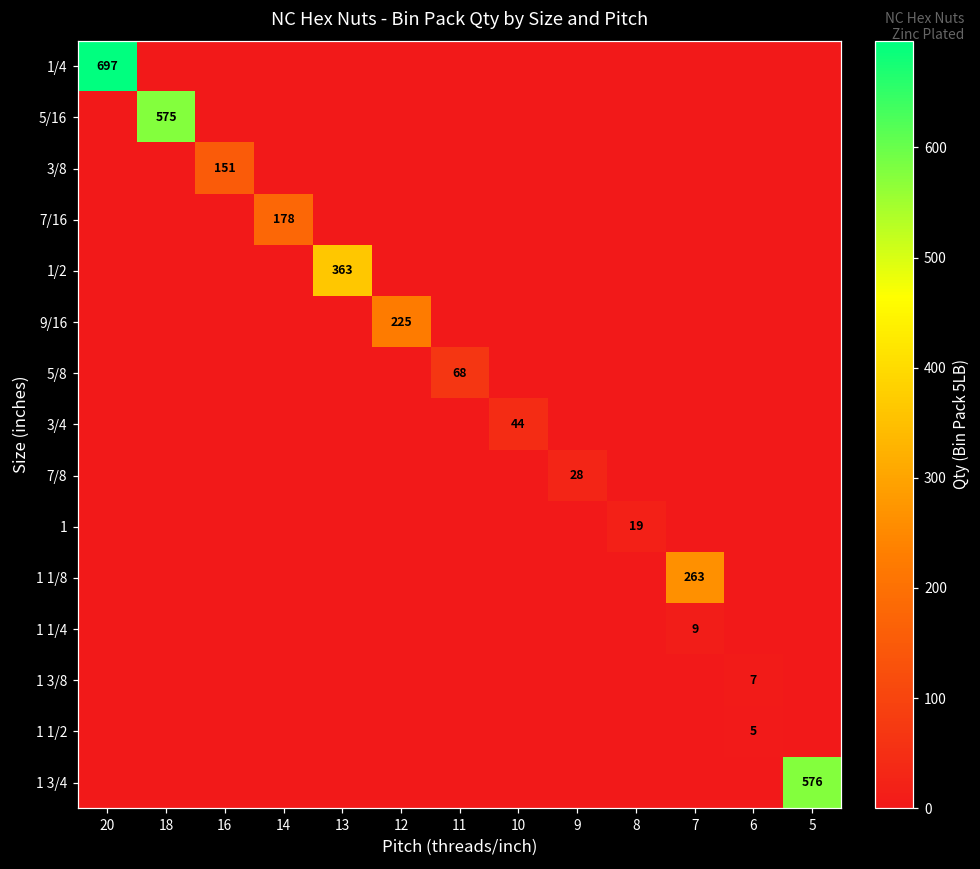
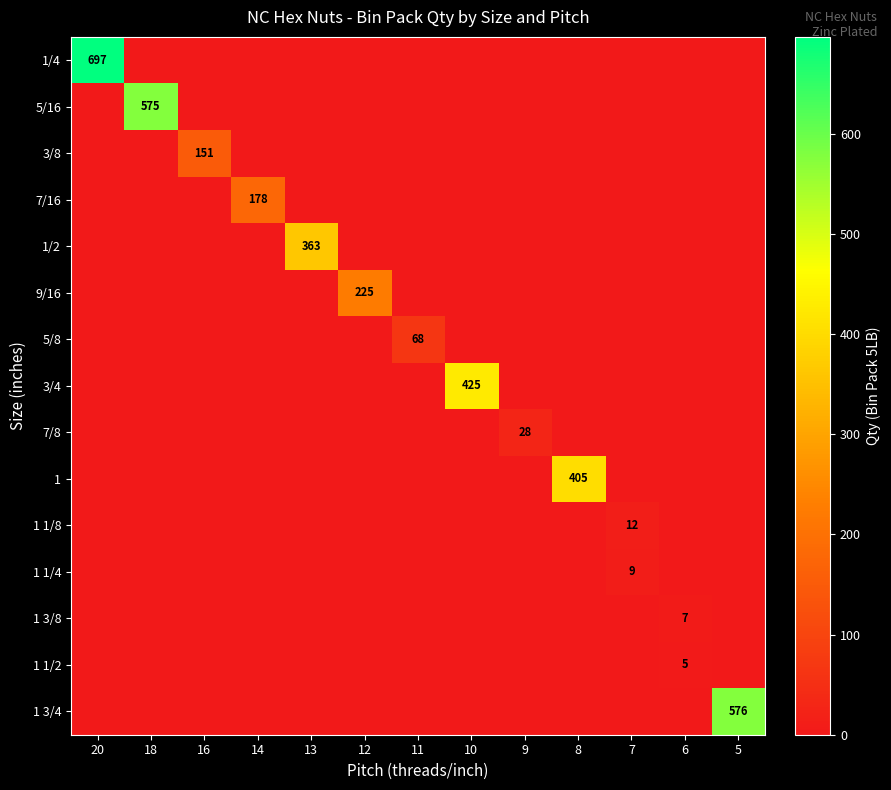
  {
    "1/4": {
      "20": 697
    },
    "5/16": {
      "18": 575
    },
    "3/8": {
      "16": 151
    },
    "7/16": {
      "14": 178
    },
    "1/2": {
      "13": 363
    },
    "9/16": {
      "12": 225
    },
    "5/8": {
      "11": 68
    },
    "3/4": {
-     "10": 44
+     "10": 425
    },
    "7/8": {
      "9": 28
    },
    "1": {
-     "8": 19
+     "8": 405
    },
    "1 1/8": {
-     "7": 263
+     "7": 12
    },
    "1 1/4": {
      "7": 9
    },
    "1 3/8": {
      "6": 7
    },
    "1 1/2": {
      "6": 5
    },
    "1 3/4": {
      "5": 576
    }
  }
